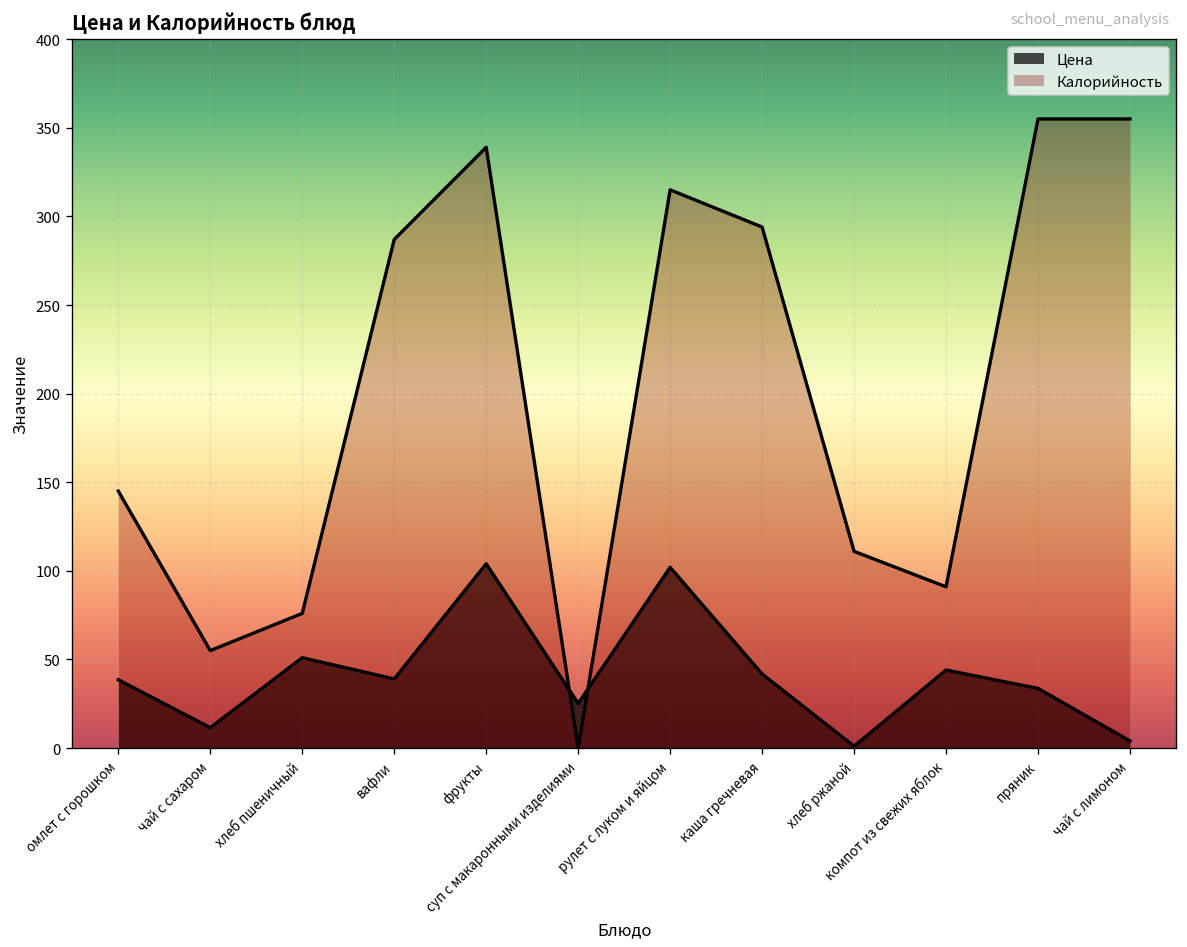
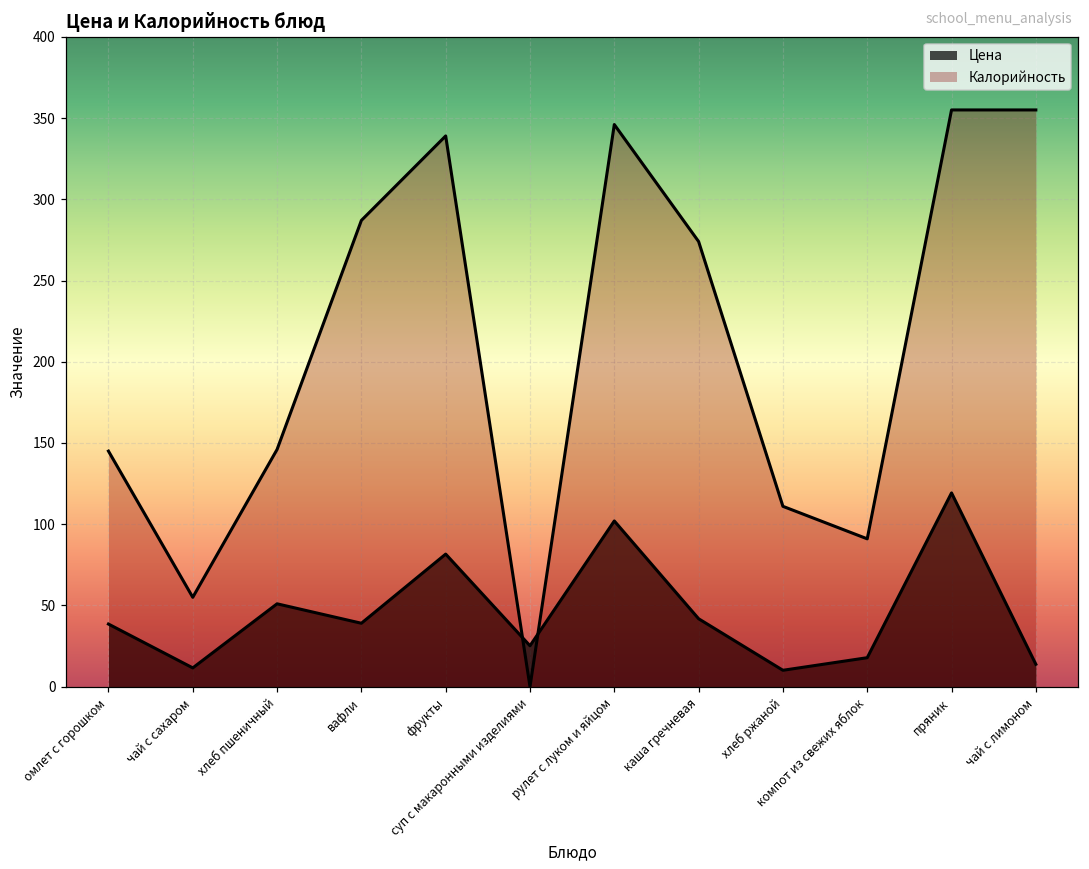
  {
    "Цена": {
      "омлет с горошком": 39,
      "чай с сахаром": 12,
      "хлеб пшеничный": 51,
      "вафли": 39,
-     "фрукты": 104,
+     "фрукты": 82,
      "суп с макаронными изделиями": 25,
      "рулет с луком и яйцом": 102,
      "каша гречневая": 42,
-     "хлеб ржаной": 1,
-     "компот из свежих яблок": 44,
-     "пряник": 34,
-     "чай с лимоном": 4
+     "хлеб ржаной": 10,
+     "компот из свежих яблок": 18,
+     "пряник": 119,
+     "чай с лимоном": 14
    },
    "Калорийность": {
      "омлет с горошком": 145,
      "чай с сахаром": 55,
-     "хлеб пшеничный": 76,
+     "хлеб пшеничный": 146,
      "вафли": 287,
      "фрукты": 339,
      "суп с макаронными изделиями": 0,
-     "рулет с луком и яйцом": 315,
-     "каша гречневая": 294,
+     "рулет с луком и яйцом": 346,
+     "каша гречневая": 274,
      "хлеб ржаной": 111,
      "компот из свежих яблок": 91,
      "пряник": 355,
      "чай с лимоном": 355
    }
  }
